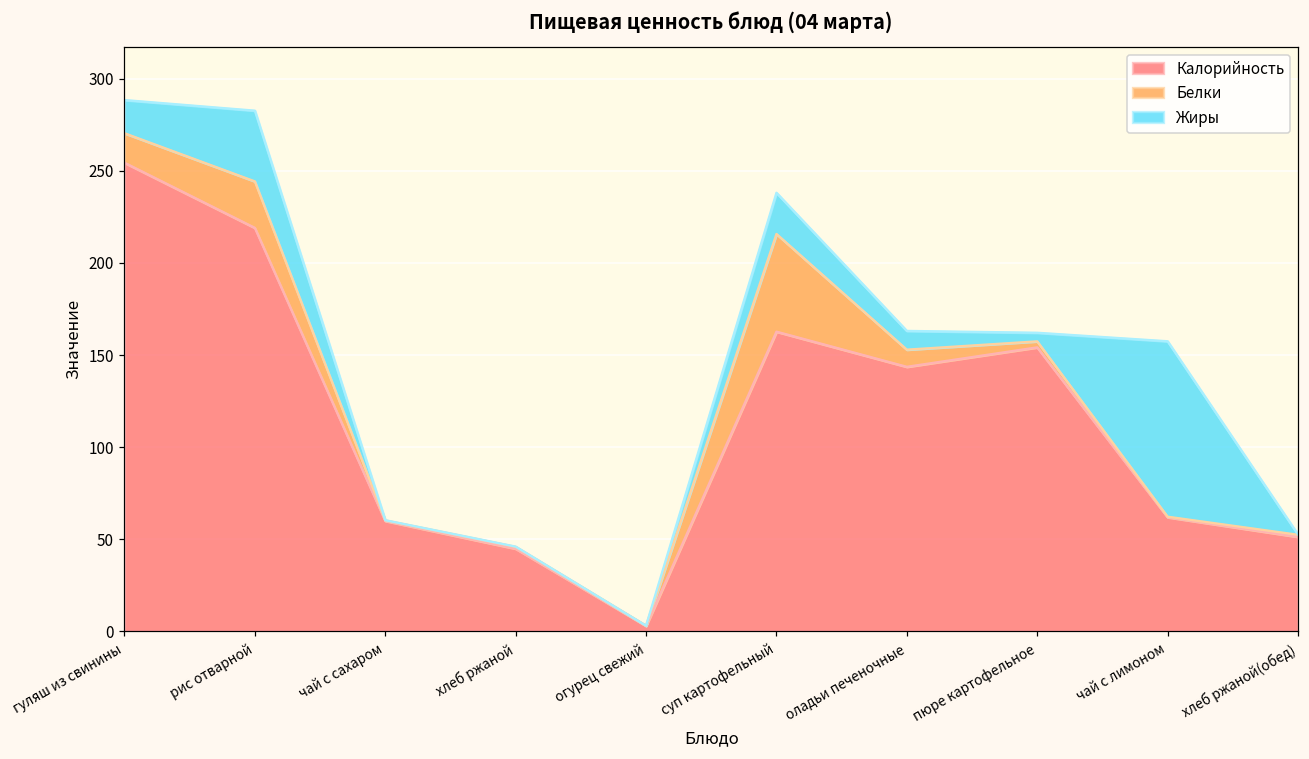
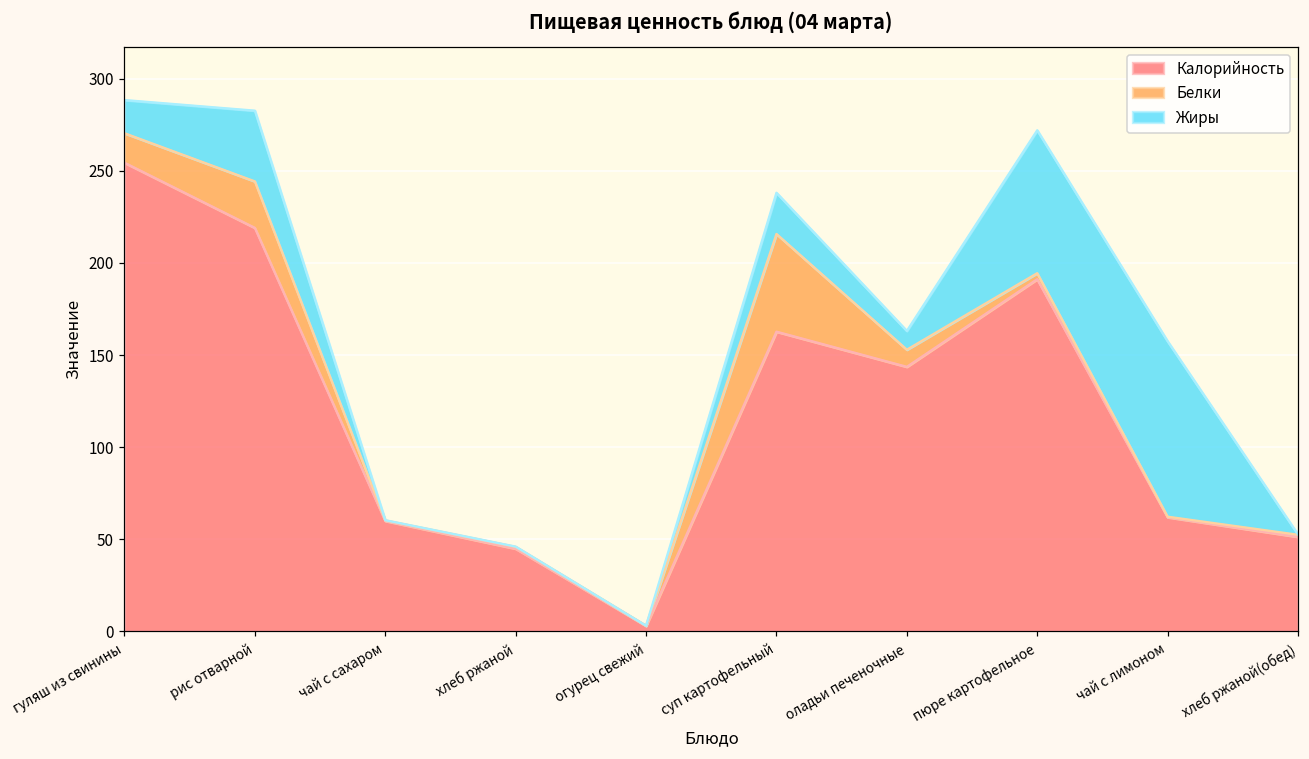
  {
    "Калорийность": {
      "гуляш из свинины": 254,
      "рис отварной": 219,
      "суп картофельный": 163,
      "оладьи печеночные": 144,
-     "пюре картофельное": 154
+     "пюре картофельное": 191
    },
    "Белки": {
      "гуляш из свинины": 16,
      "рис отварной": 25,
      "суп картофельный": 53,
      "оладьи печеночные": 9,
      "пюре картофельное": 3
    },
    "Жиры": {
      "гуляш из свинины": 18,
      "рис отварной": 38,
      "суп картофельный": 22,
      "оладьи печеночные": 10,
-     "пюре картофельное": 5,
+     "пюре картофельное": 78,
      "чай с лимоном": 95
    }
  }
